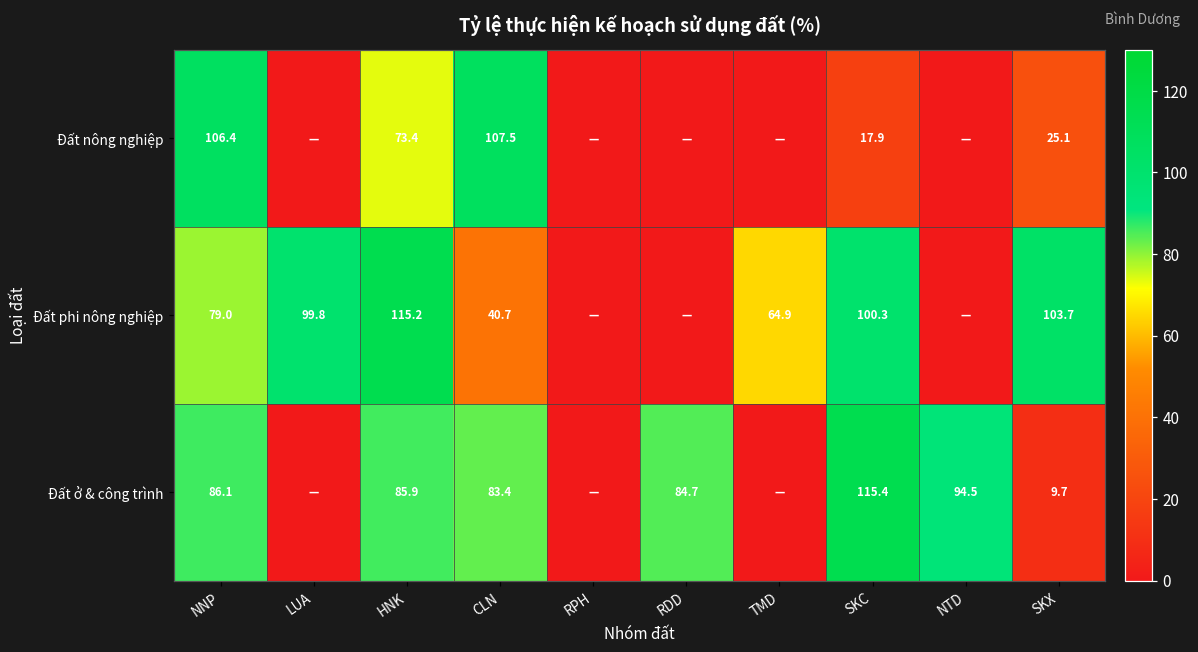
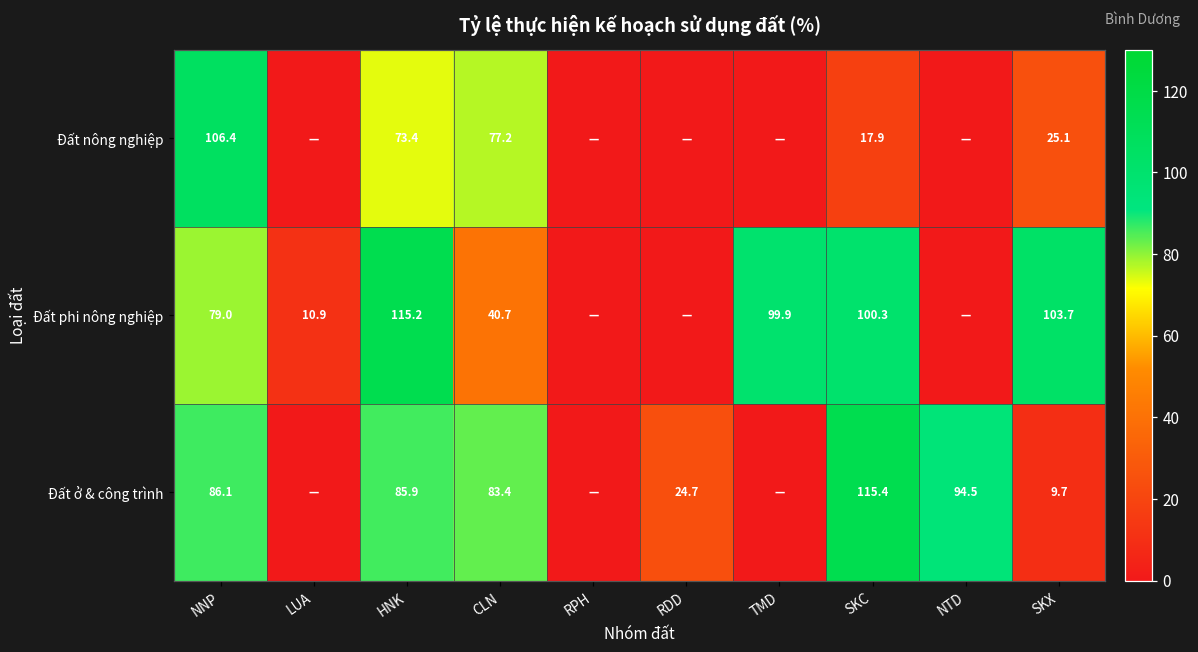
  {
    "Đất nông nghiệp": {
-     "CLN": 107.5
+     "CLN": 77.2
    },
    "Đất phi nông nghiệp": {
-     "LUA": 99.8,
-     "TMD": 64.9
+     "LUA": 10.9,
+     "TMD": 99.9
    },
    "Đất ở & công trình": {
-     "RDD": 84.7
+     "RDD": 24.7
    }
  }
